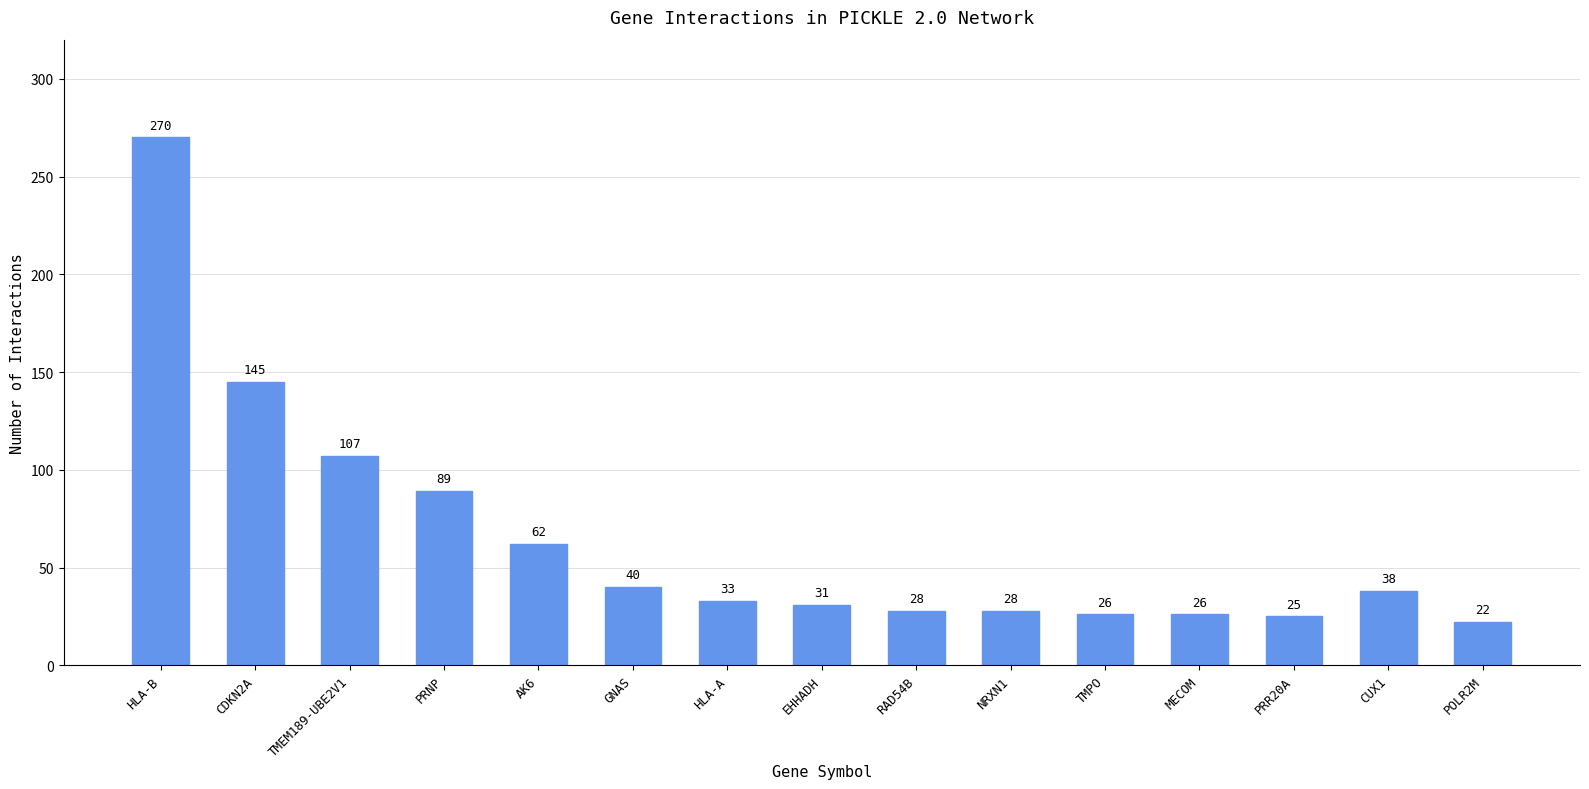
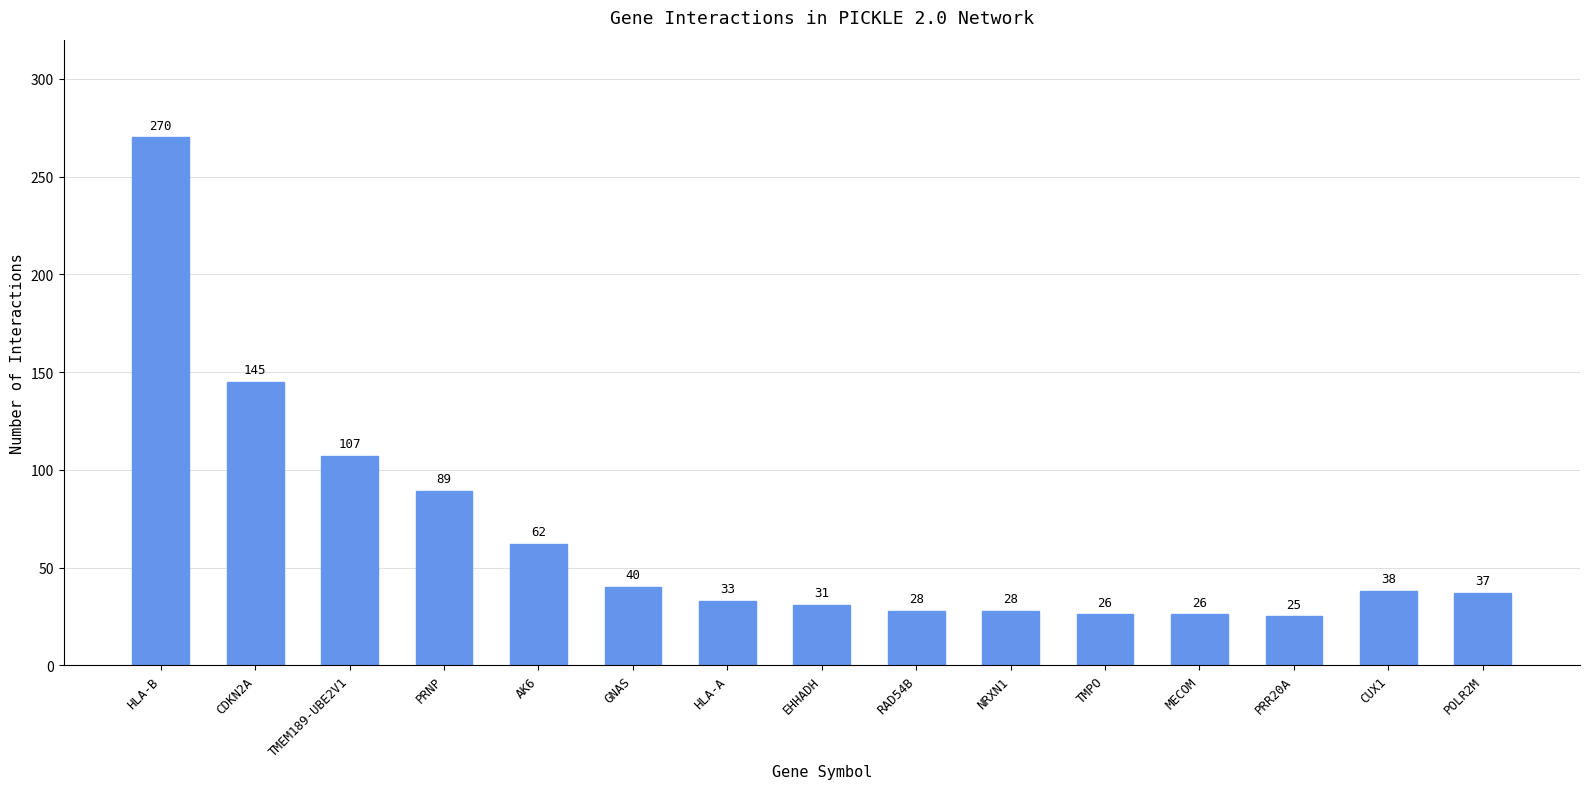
  {
    "HLA-B": 270,
    "CDKN2A": 145,
    "TMEM189-UBE2V1": 107,
    "PRNP": 89,
    "AK6": 62,
    "GNAS": 40,
    "HLA-A": 33,
    "EHHADH": 31,
    "RAD54B": 28,
    "NRXN1": 28,
    "TMPO": 26,
    "MECOM": 26,
    "PRR20A": 25,
    "CUX1": 38,
-   "POLR2M": 22
+   "POLR2M": 37
  }
